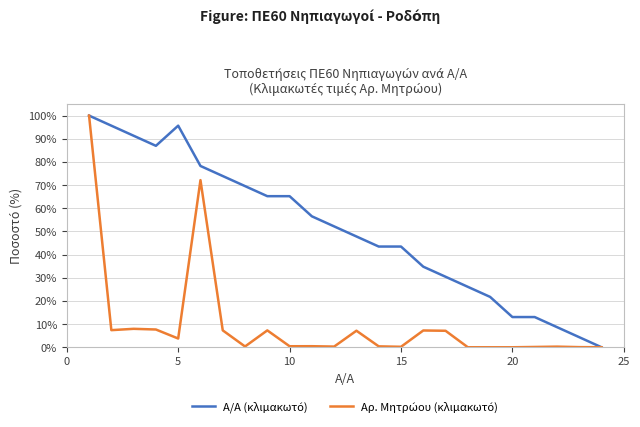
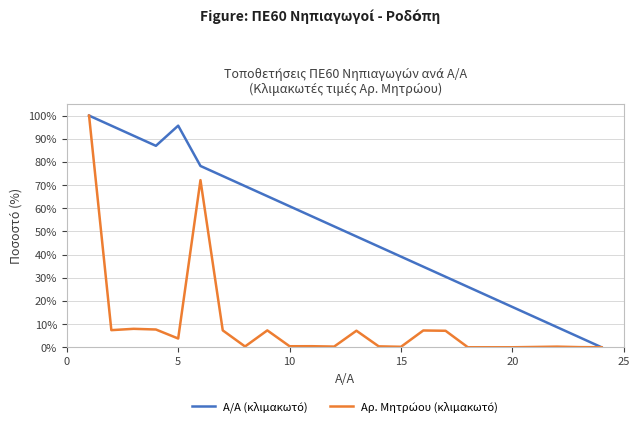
  {
    "Α/Α (κλιμακωτό)": {
      "5": "96%",
-     "10": "65%",
-     "15": "43%",
-     "20": "13%"
+     "10": "61%",
+     "15": "39%",
+     "20": "17%"
    },
    "Αρ. Μητρώου (κλιμακωτό)": {
      "5": "4%",
      "10": "0%",
      "15": "0%",
      "20": "0%"
    }
  }
